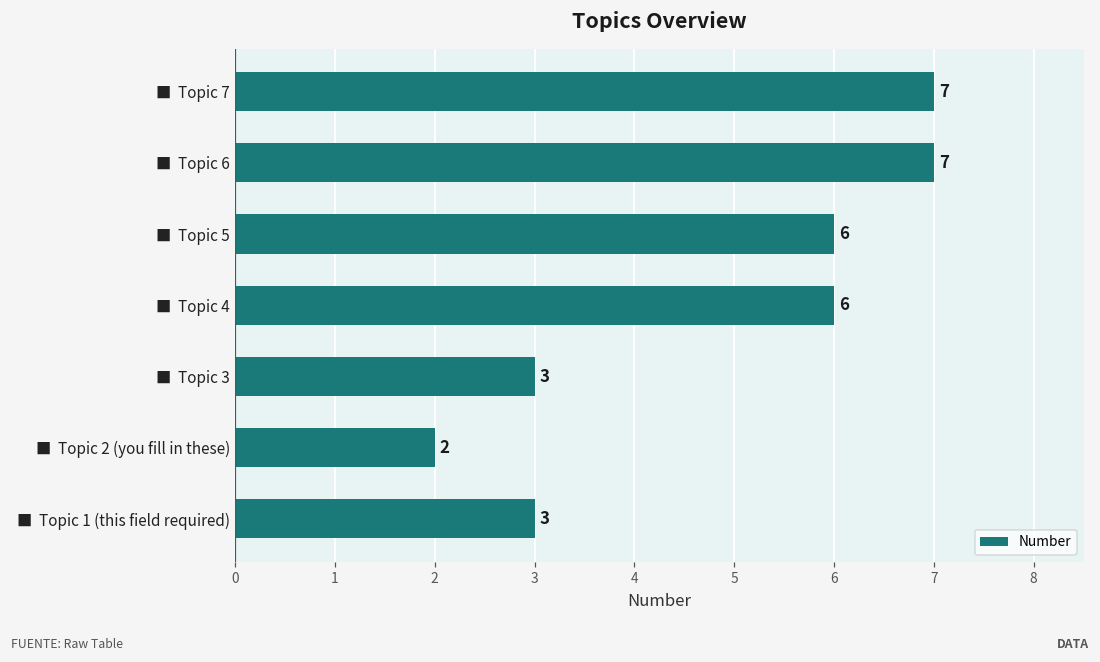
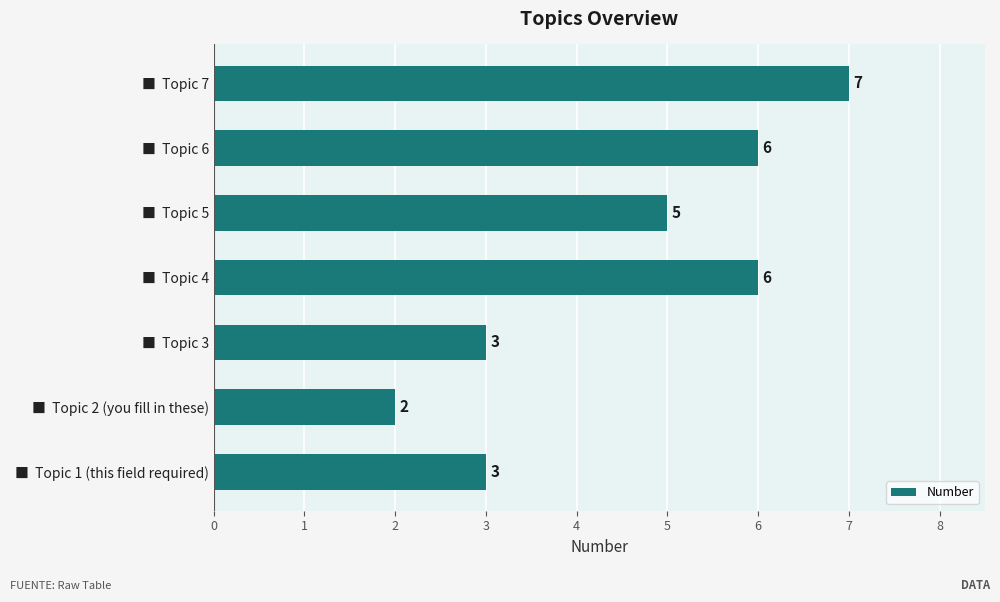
  {
    "■ Topic 7": 7,
-   "■ Topic 6": 7,
-   "■ Topic 5": 6,
+   "■ Topic 6": 6,
+   "■ Topic 5": 5,
    "■ Topic 4": 6,
    "■ Topic 3": 3,
    "■ Topic 2 (you fill in these)": 2,
    "■ Topic 1 (this field required)": 3
  }
